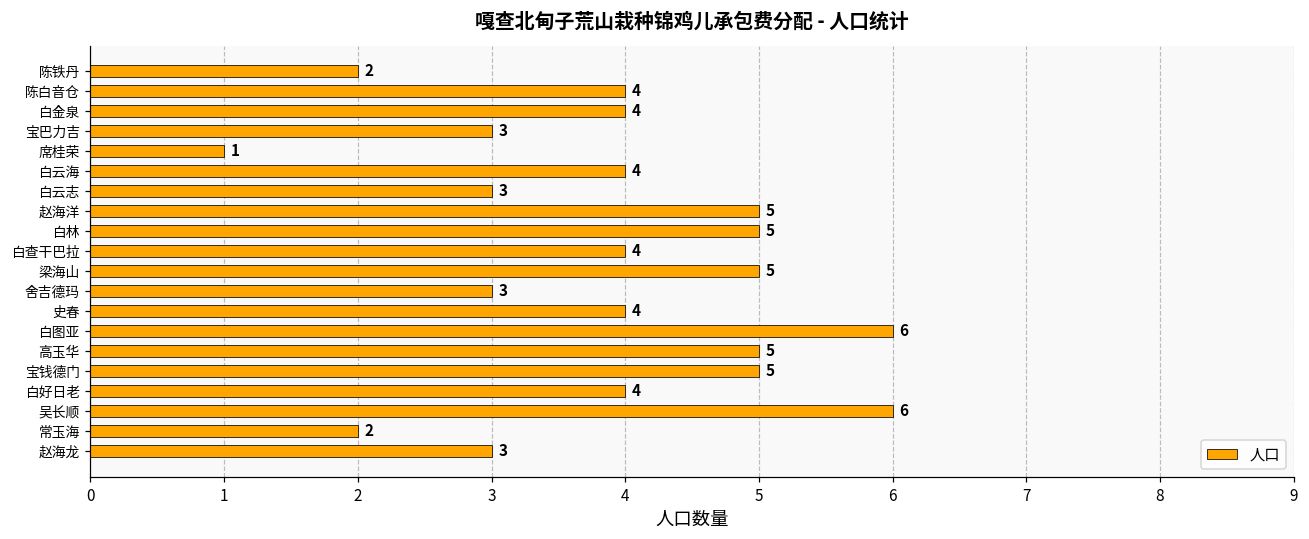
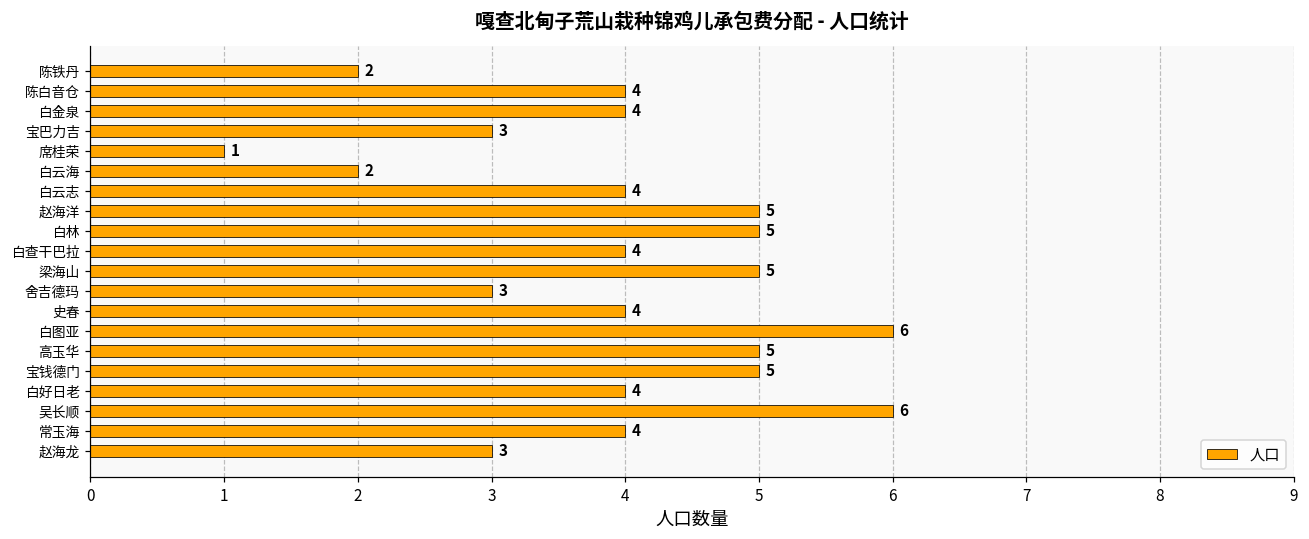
  {
    "陈铁丹": 2,
    "陈白音仓": 4,
    "白金泉": 4,
    "宝巴力吉": 3,
    "席桂荣": 1,
-   "白云海": 4,
-   "白云志": 3,
+   "白云海": 2,
+   "白云志": 4,
    "赵海洋": 5,
    "白林": 5,
    "白查干巴拉": 4,
    "梁海山": 5,
    "舍吉德玛": 3,
    "史春": 4,
    "白图亚": 6,
    "高玉华": 5,
    "宝钱德门": 5,
    "白好日老": 4,
    "吴长顺": 6,
-   "常玉海": 2,
+   "常玉海": 4,
    "赵海龙": 3
  }
